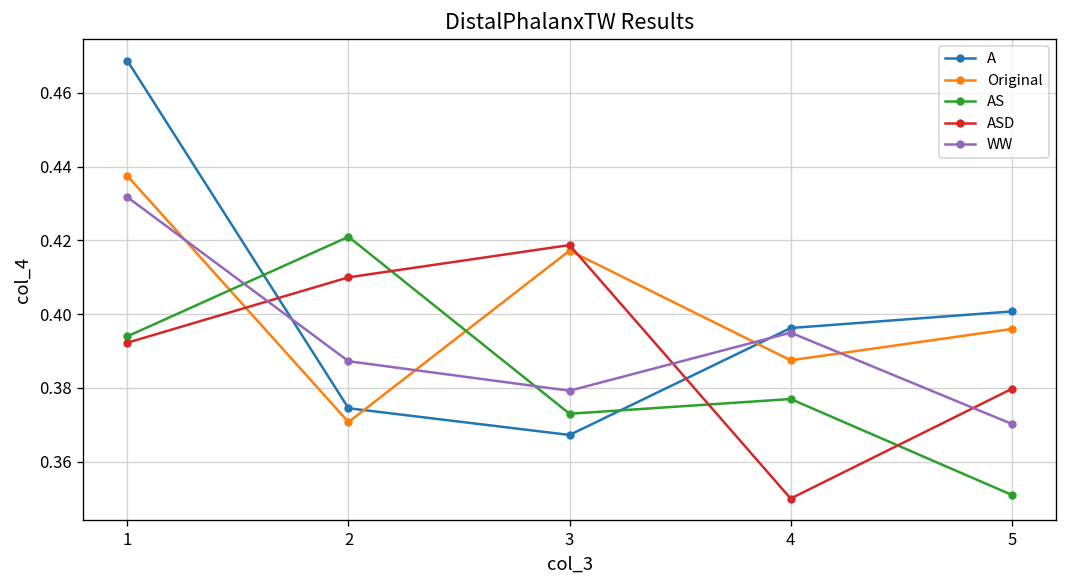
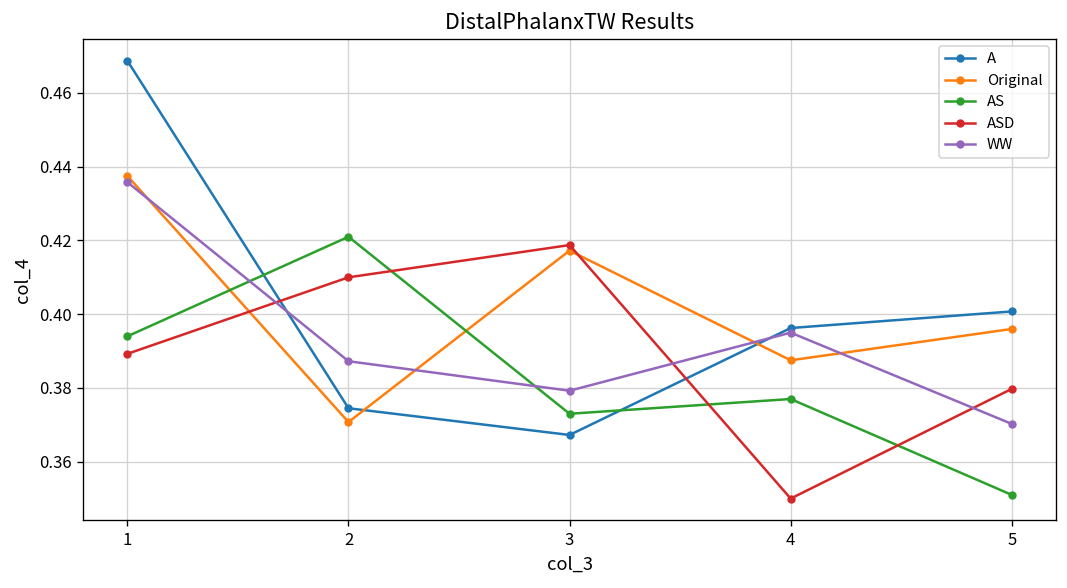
  {
    "A": {
      "1": 0.469,
      "2": 0.374,
      "3": 0.367,
      "4": 0.396,
      "5": 0.401
    },
    "Original": {
      "1": 0.438,
      "2": 0.371,
      "3": 0.417,
      "4": 0.388,
      "5": 0.396
    },
    "AS": {
      "1": 0.394,
      "2": 0.421,
      "3": 0.373,
      "4": 0.377,
      "5": 0.351
    },
    "ASD": {
-     "1": 0.392,
+     "1": 0.389,
      "2": 0.410,
      "3": 0.419,
      "4": 0.350,
      "5": 0.380
    },
    "WW": {
-     "1": 0.432,
+     "1": 0.436,
      "2": 0.387,
      "3": 0.379,
      "4": 0.395,
      "5": 0.370
    }
  }
